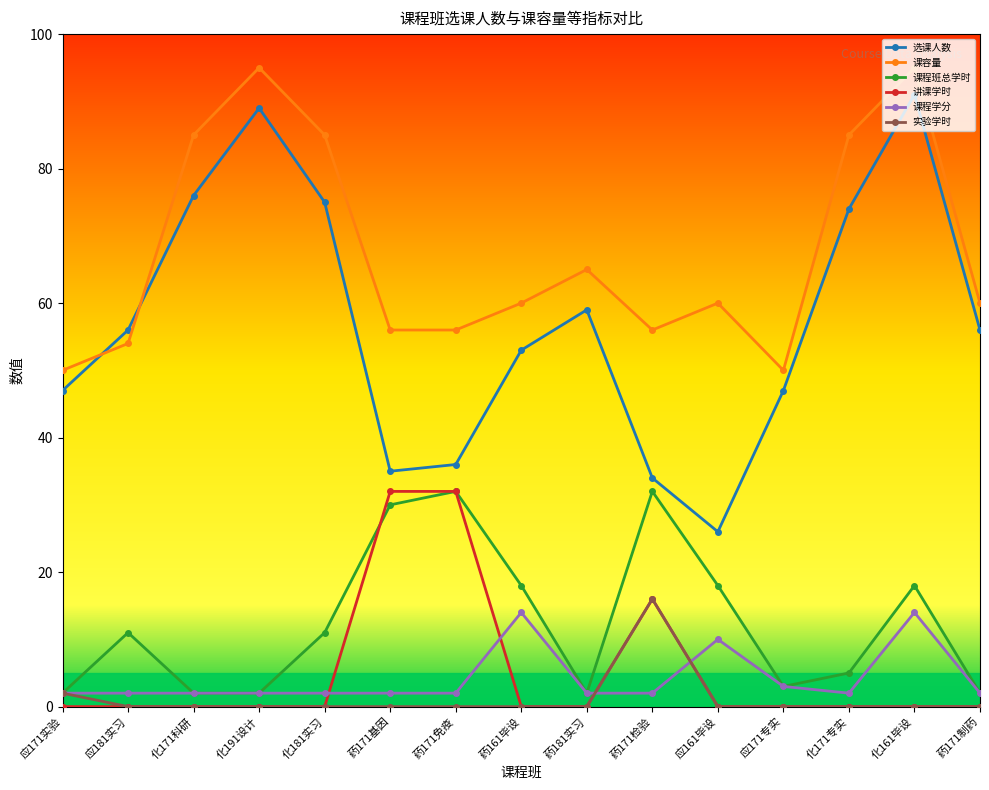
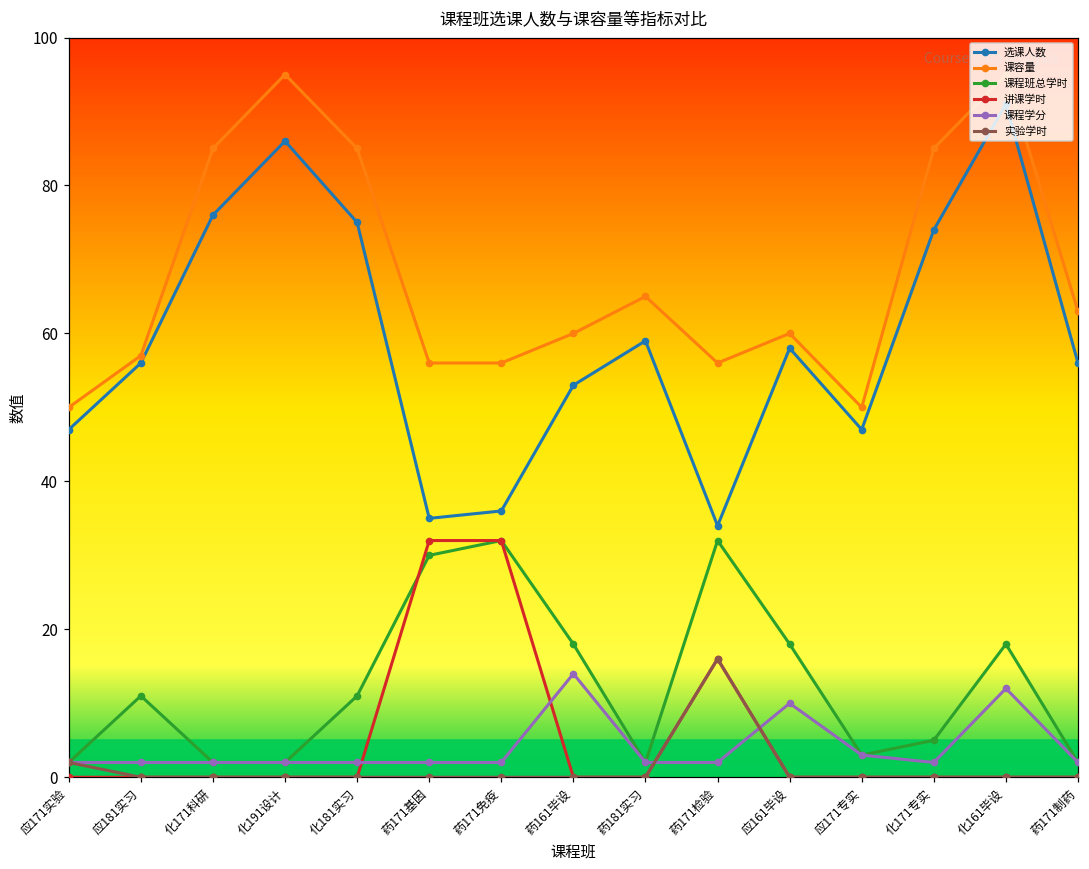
  {
    "选课人数": {
      "应171实验": 47,
      "应181实习": 56,
      "化171科研": 76,
-     "化191设计": 89,
+     "化191设计": 86,
      "化181实习": 75,
      "药171基因": 35,
      "药171免疫": 36,
      "药161毕设": 53,
      "药181实习": 59,
      "药171检验": 34,
-     "应161毕设": 26,
+     "应161毕设": 58,
      "应171专实": 47,
      "化171专实": 74,
      "药171制药": 56
    },
    "课容量": {
      "应171实验": 50,
-     "应181实习": 54,
+     "应181实习": 57,
      "化171科研": 85,
      "化191设计": 95,
      "化181实习": 85,
      "药171基因": 56,
      "药171免疫": 56,
      "药161毕设": 60,
      "药181实习": 65,
      "药171检验": 56,
      "应161毕设": 60,
      "应171专实": 50,
      "化171专实": 85,
-     "药171制药": 60
+     "药171制药": 63
    },
    "课程班总学时": {
      "应181实习": 11,
      "化181实习": 11,
      "药171基因": 30,
      "药161毕设": 18,
      "药171检验": 32,
      "应161毕设": 18,
      "化161毕设": 18
    },
    "讲课学时": {
      "药171基因": 32
    },
    "课程学分": {
      "药161毕设": 14,
      "应161毕设": 10,
-     "化161毕设": 14
+     "化161毕设": 12
    }
  }
